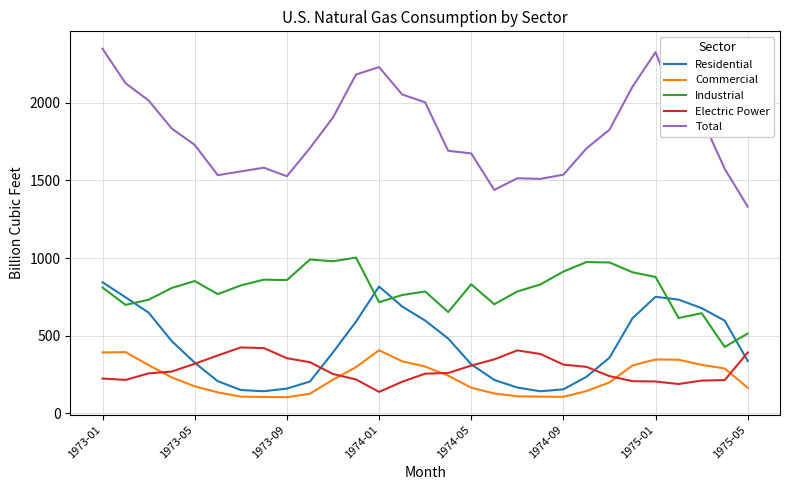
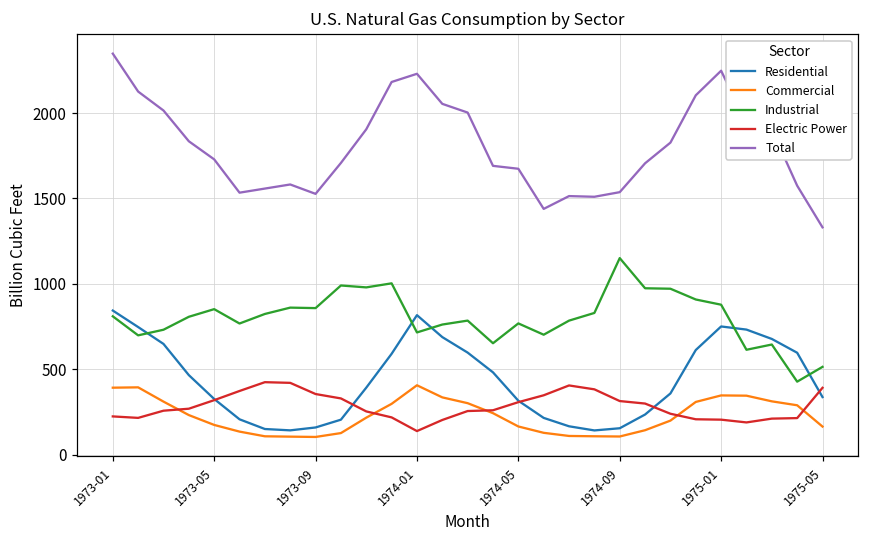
  {
    "Residential": {
      "1973-01": 840,
      "1973-09": 160,
      "1974-01": 820,
      "1974-09": 150,
      "1975-01": 750,
      "1975-05": 340
    },
    "Commercial": {
      "1973-01": 390,
      "1973-05": 170,
      "1973-09": 100,
      "1974-01": 410,
      "1974-05": 170,
      "1974-09": 110,
      "1975-01": 350,
      "1975-05": 160
    },
    "Industrial": {
      "1973-01": 810,
      "1973-05": 850,
      "1973-09": 860,
      "1974-01": 720,
-     "1974-05": 830,
-     "1974-09": 910,
+     "1974-05": 770,
+     "1974-09": 1150,
      "1975-01": 880,
      "1975-05": 510
    },
    "Electric Power": {
      "1973-01": 220,
      "1973-09": 360,
      "1974-01": 140,
      "1974-09": 310,
      "1975-01": 210,
      "1975-05": 390
    },
    "Total": {
      "1973-01": 2350,
      "1973-05": 1730,
      "1973-09": 1530,
      "1974-01": 2230,
      "1974-05": 1670,
      "1974-09": 1540,
-     "1975-01": 2330,
+     "1975-01": 2250,
      "1975-05": 1330
    }
  }
